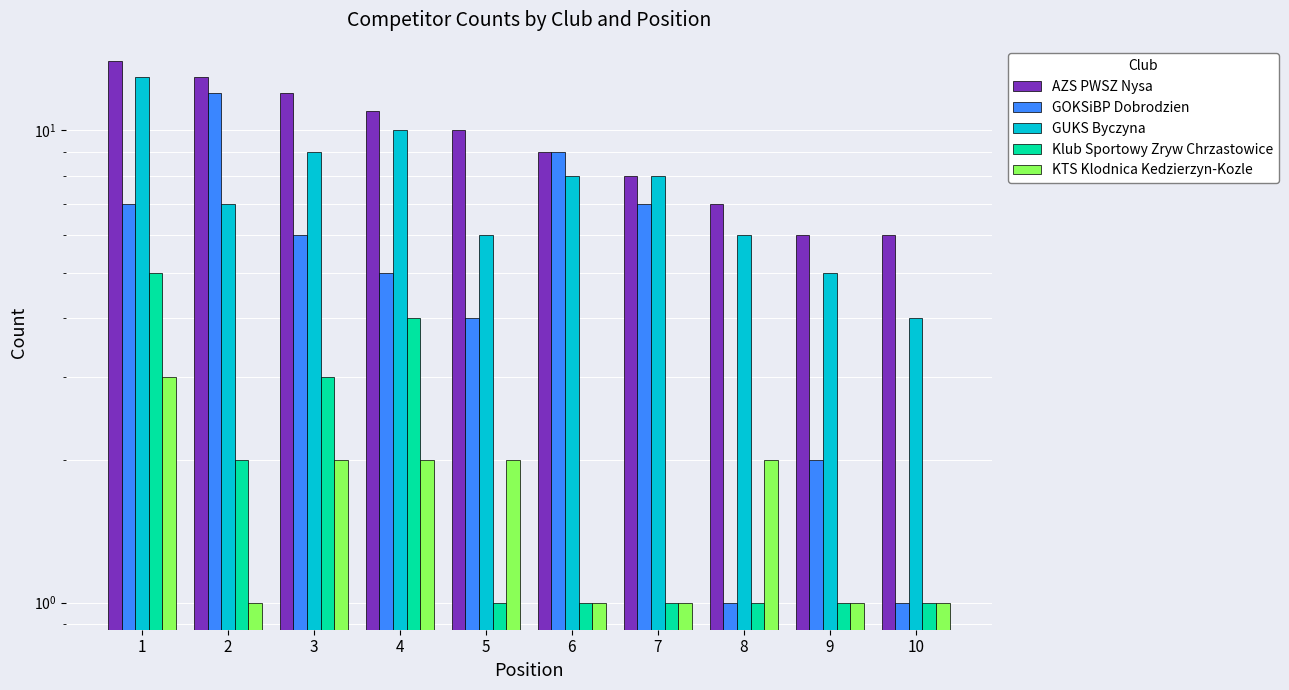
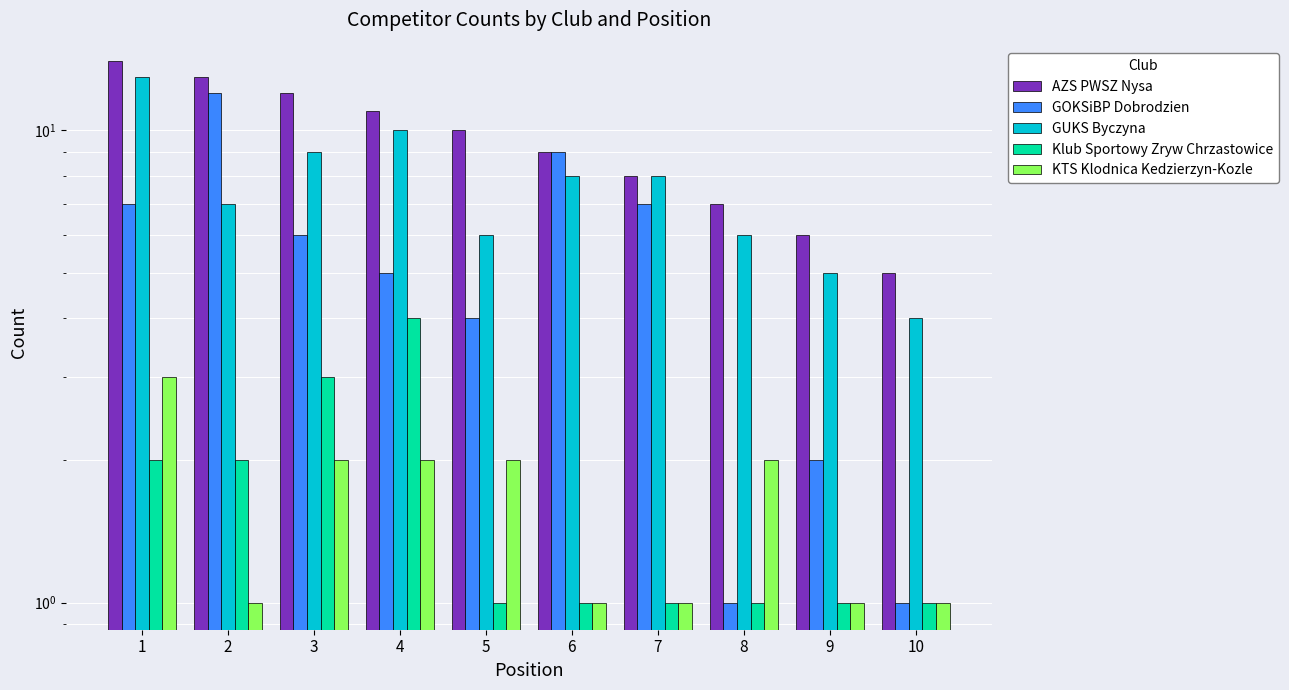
  {
    "AZS PWSZ Nysa": {
      "1": 14,
      "2": 13,
      "3": 12,
      "4": 11,
      "5": 10,
      "6": 9,
      "7": 8,
      "8": 7,
      "9": 6,
-     "10": 6
+     "10": 5
    },
    "GOKSiBP Dobrodzien": {
      "1": 7,
      "2": 12,
      "3": 6,
      "4": 5,
      "5": 4,
      "6": 9,
      "7": 7,
      "8": 1,
      "9": 2,
      "10": 1
    },
    "GUKS Byczyna": {
      "1": 13,
      "2": 7,
      "3": 9,
      "4": 10,
      "5": 6,
      "6": 8,
      "7": 8,
      "8": 6,
      "9": 5,
      "10": 4
    },
    "Klub Sportowy Zryw Chrzastowice": {
-     "1": 5,
+     "1": 2,
      "2": 2,
      "3": 3,
      "4": 4,
      "5": 1,
      "6": 1,
      "7": 1,
      "8": 1,
      "9": 1,
      "10": 1
    },
    "KTS Klodnica Kedzierzyn-Kozle": {
      "1": 3,
      "2": 1,
      "3": 2,
      "4": 2,
      "5": 2,
      "6": 1,
      "7": 1,
      "8": 2,
      "9": 1,
      "10": 1
    }
  }
